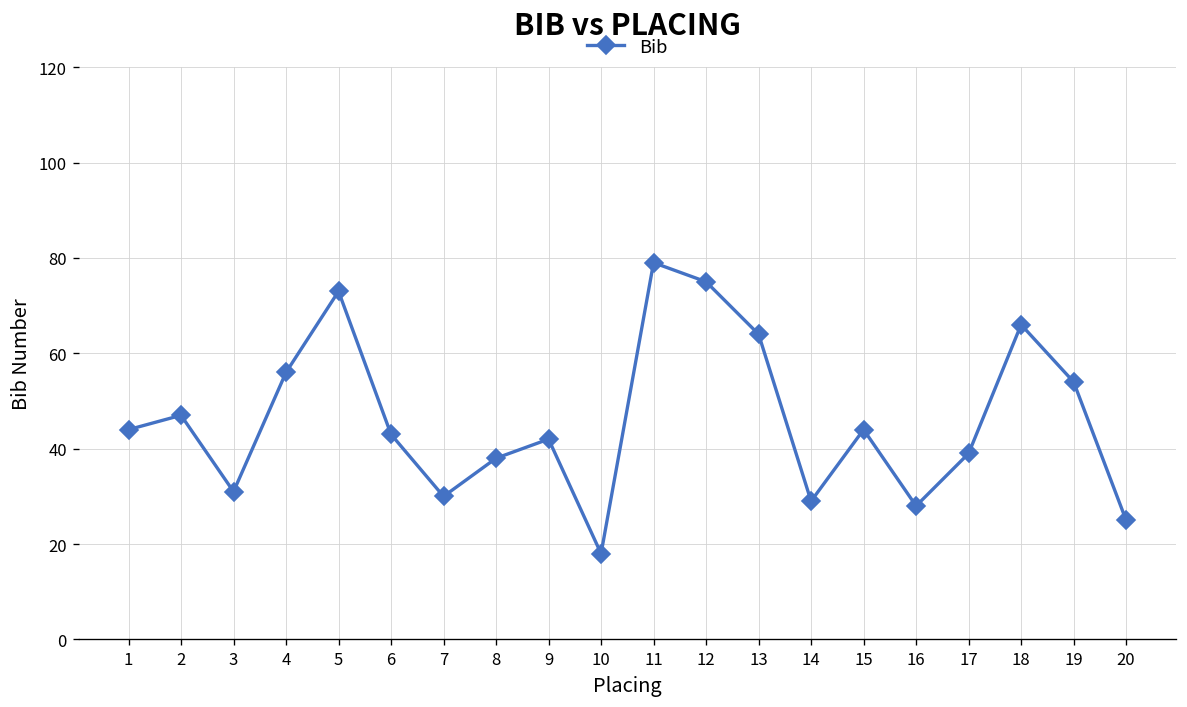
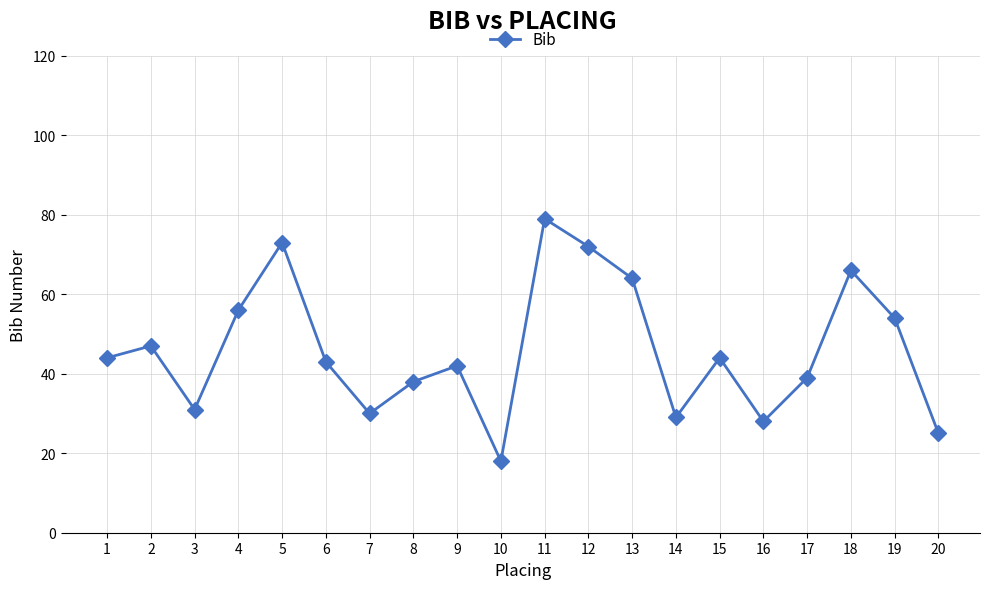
  {
    "1": 44,
    "2": 47,
    "3": 31,
    "4": 56,
    "5": 73,
    "6": 43,
    "7": 30,
    "8": 38,
    "9": 42,
    "10": 18,
    "11": 79,
-   "12": 75,
+   "12": 72,
    "13": 64,
    "14": 29,
    "15": 44,
    "16": 28,
    "17": 39,
    "18": 66,
    "19": 54,
    "20": 25
  }
